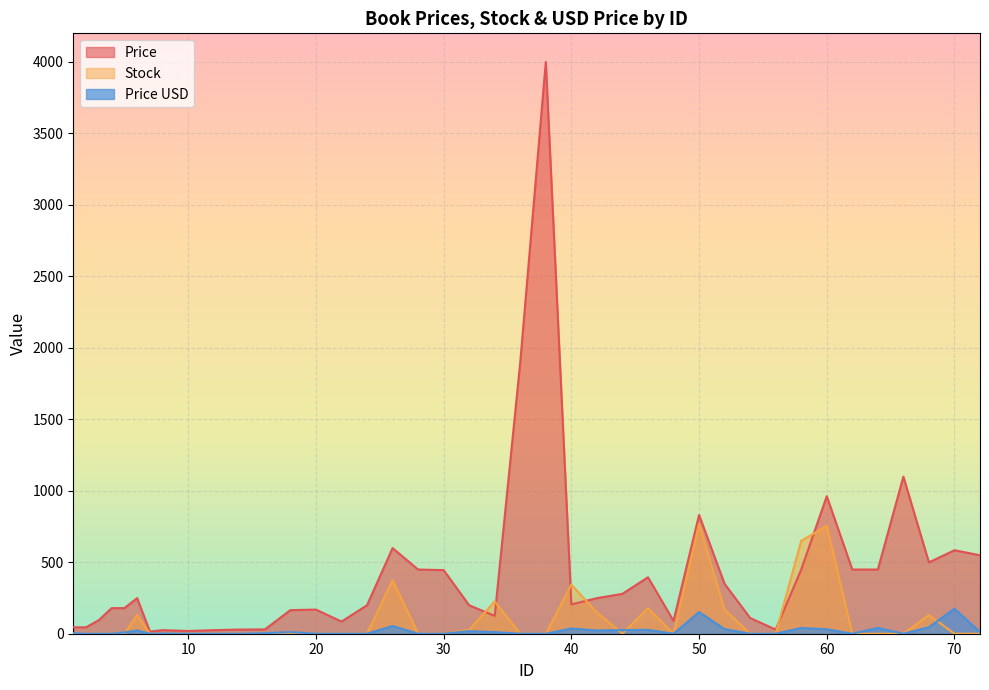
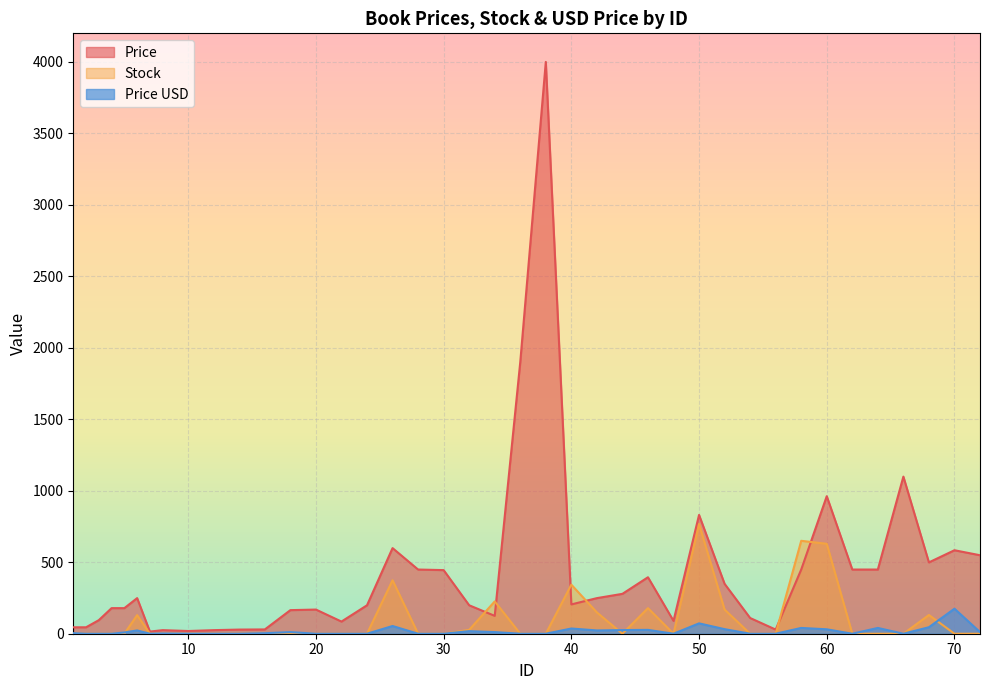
  {
    "Price": {
      "10": 20,
      "20": 170,
      "30": 450,
      "40": 210,
      "50": 830,
      "60": 960,
      "70": 580
    },
    "Stock": {
      "40": 340,
      "50": 770,
-     "60": 750,
+     "60": 630,
      "70": 0
    },
    "Price USD": {
      "40": 40,
-     "50": 150,
+     "50": 70,
      "60": 30,
      "70": 180
    }
  }
